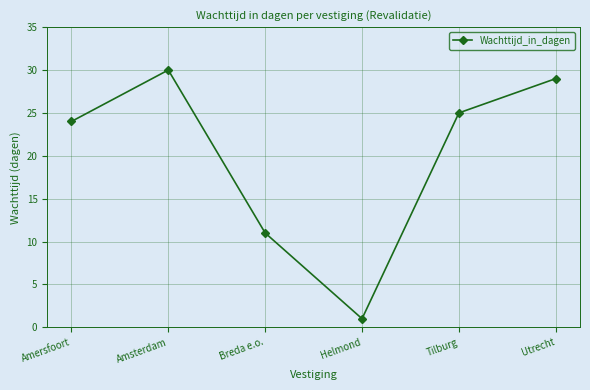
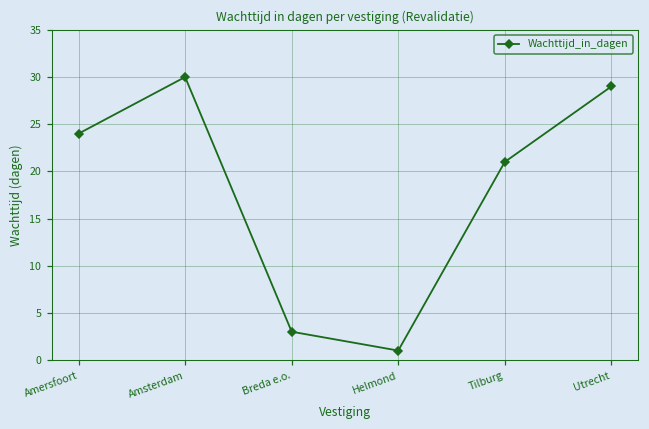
  {
    "Amersfoort": 24,
    "Amsterdam": 30,
-   "Breda e.o.": 11,
+   "Breda e.o.": 3,
    "Helmond": 1,
-   "Tilburg": 25,
+   "Tilburg": 21,
    "Utrecht": 29
  }
